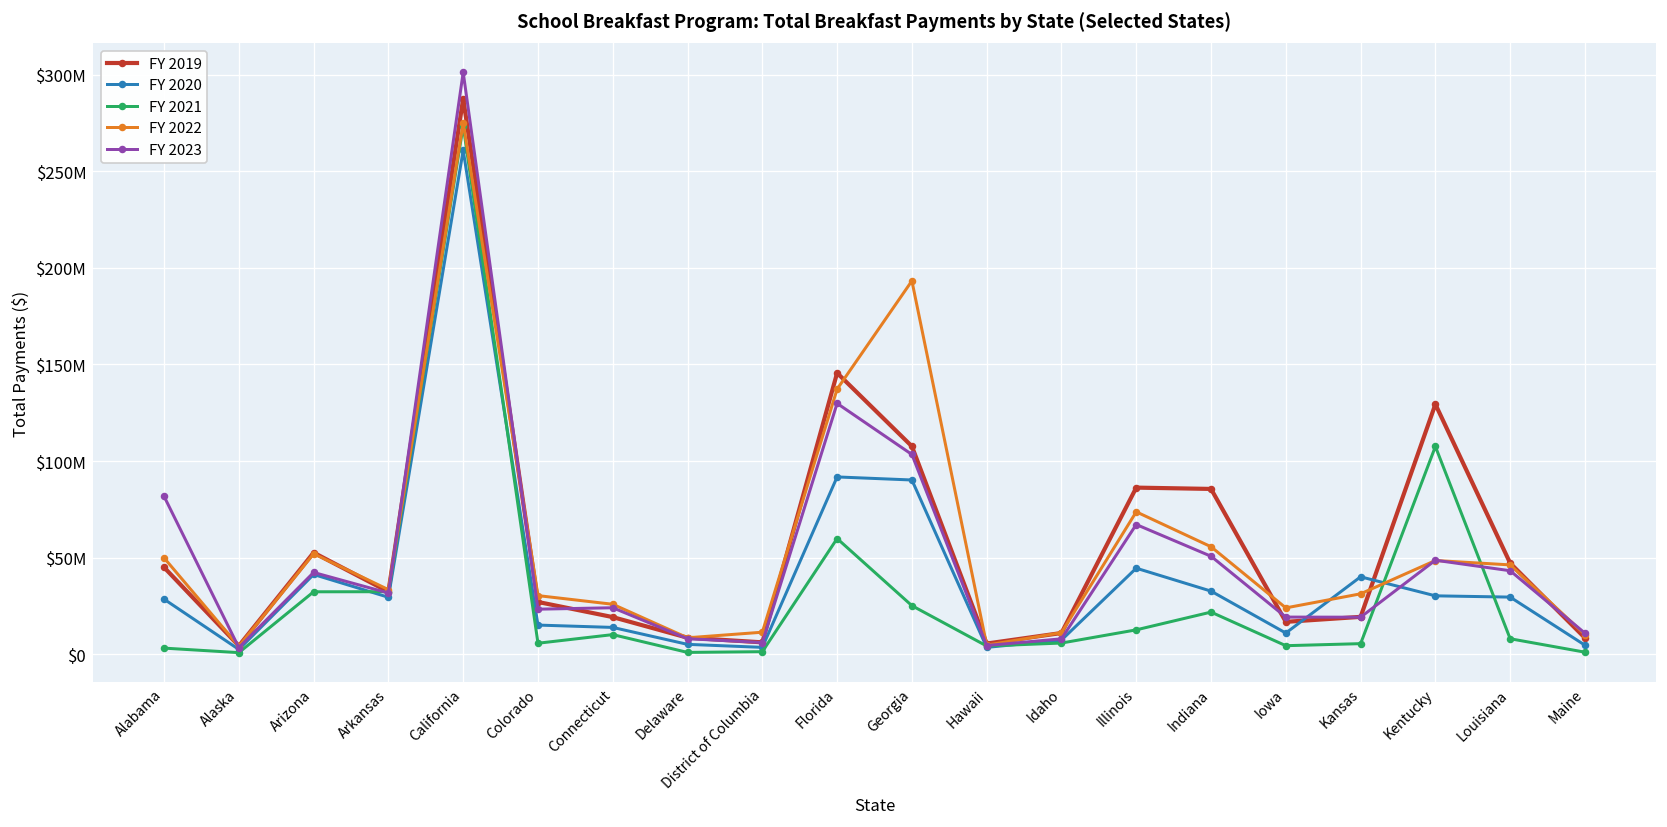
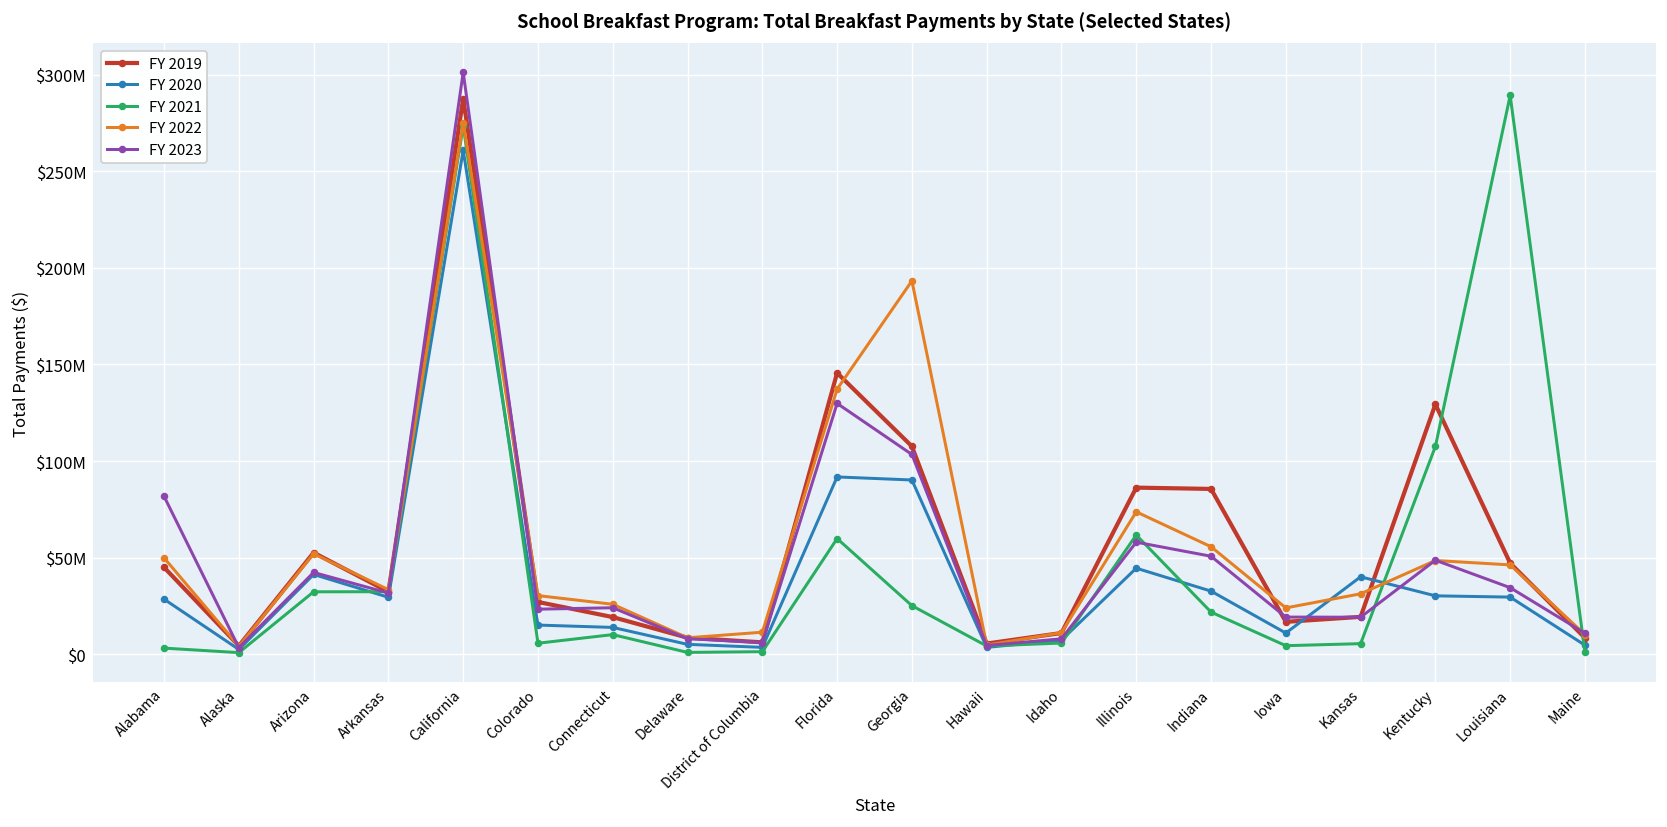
  {
    "FY 2019": {
      "Alabama": "$45000000",
      "California": "$288000000",
      "Colorado": "$27000000",
      "Connecticut": "$19000000",
      "Florida": "$146000000",
      "Georgia": "$108000000",
      "Illinois": "$86000000",
      "Indiana": "$86000000",
      "Iowa": "$17000000",
      "Kentucky": "$129000000",
      "Maine": "$8000000"
    },
    "FY 2020": {
      "Alabama": "$29000000",
      "Arkansas": "$29000000",
      "California": "$261000000",
      "Colorado": "$15000000",
      "Connecticut": "$14000000",
      "Delaware": "$5000000",
      "District of Columbia": "$4000000",
      "Florida": "$92000000",
      "Georgia": "$90000000",
      "Illinois": "$45000000",
      "Indiana": "$33000000",
      "Iowa": "$11000000",
      "Kansas": "$40000000",
      "Kentucky": "$30000000",
      "Louisiana": "$30000000",
      "Maine": "$5000000"
    },
    "FY 2021": {
      "Alabama": "$3000000",
      "Alaska": "$1000000",
      "Arizona": "$32000000",
      "California": "$273000000",
      "Colorado": "$6000000",
      "Connecticut": "$10000000",
      "Delaware": "$1000000",
      "District of Columbia": "$1000000",
      "Florida": "$60000000",
      "Georgia": "$25000000",
-     "Illinois": "$13000000",
+     "Illinois": "$62000000",
      "Indiana": "$22000000",
      "Iowa": "$4000000",
      "Kansas": "$5000000",
      "Kentucky": "$108000000",
-     "Louisiana": "$8000000",
+     "Louisiana": "$289000000",
      "Maine": "$1000000"
    },
    "FY 2022": {
      "Alabama": "$50000000",
      "California": "$275000000",
      "Colorado": "$30000000",
      "Connecticut": "$26000000",
      "District of Columbia": "$11000000",
      "Florida": "$137000000",
      "Georgia": "$193000000",
      "Illinois": "$74000000",
      "Indiana": "$56000000",
      "Iowa": "$24000000",
      "Kansas": "$31000000"
    },
    "FY 2023": {
      "Alabama": "$82000000",
      "California": "$301000000",
      "Colorado": "$23000000",
      "Connecticut": "$24000000",
      "Florida": "$130000000",
      "Georgia": "$103000000",
-     "Illinois": "$67000000",
+     "Illinois": "$58000000",
      "Indiana": "$51000000",
      "Iowa": "$19000000",
-     "Louisiana": "$43000000"
+     "Louisiana": "$34000000"
    }
  }
